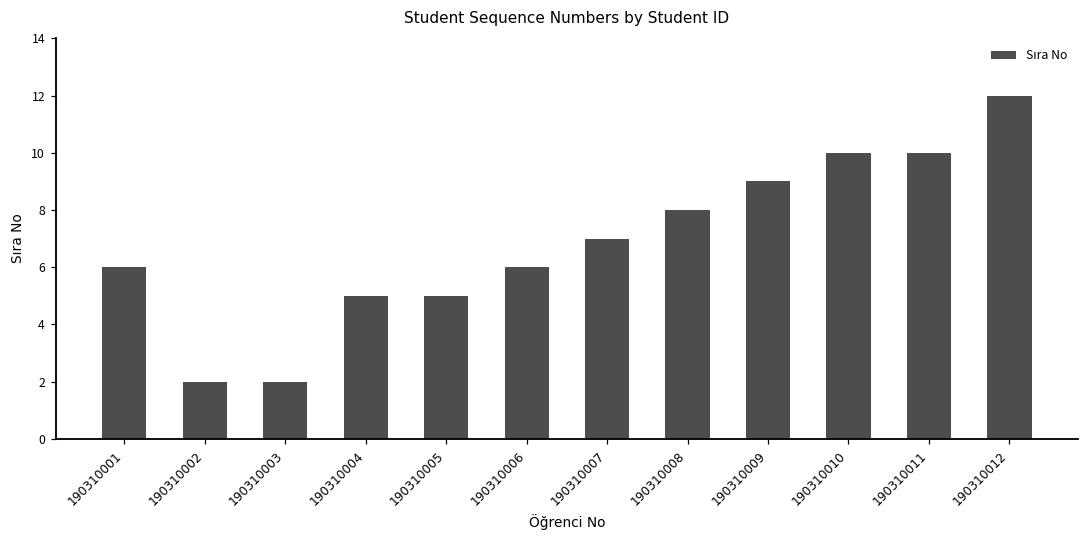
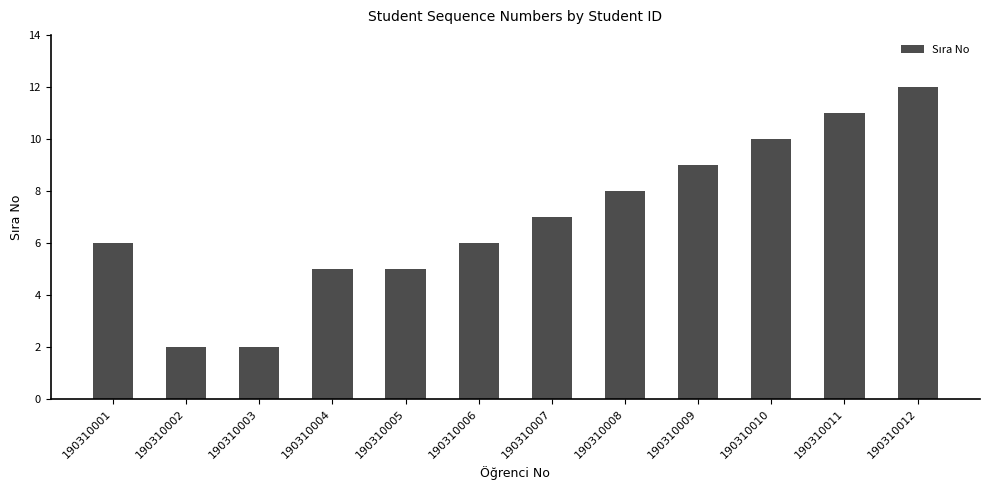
  {
    "190310001": 6,
    "190310002": 2,
    "190310003": 2,
    "190310004": 5,
    "190310005": 5,
    "190310006": 6,
    "190310007": 7,
    "190310008": 8,
    "190310009": 9,
    "190310010": 10,
-   "190310011": 10,
+   "190310011": 11,
    "190310012": 12
  }
